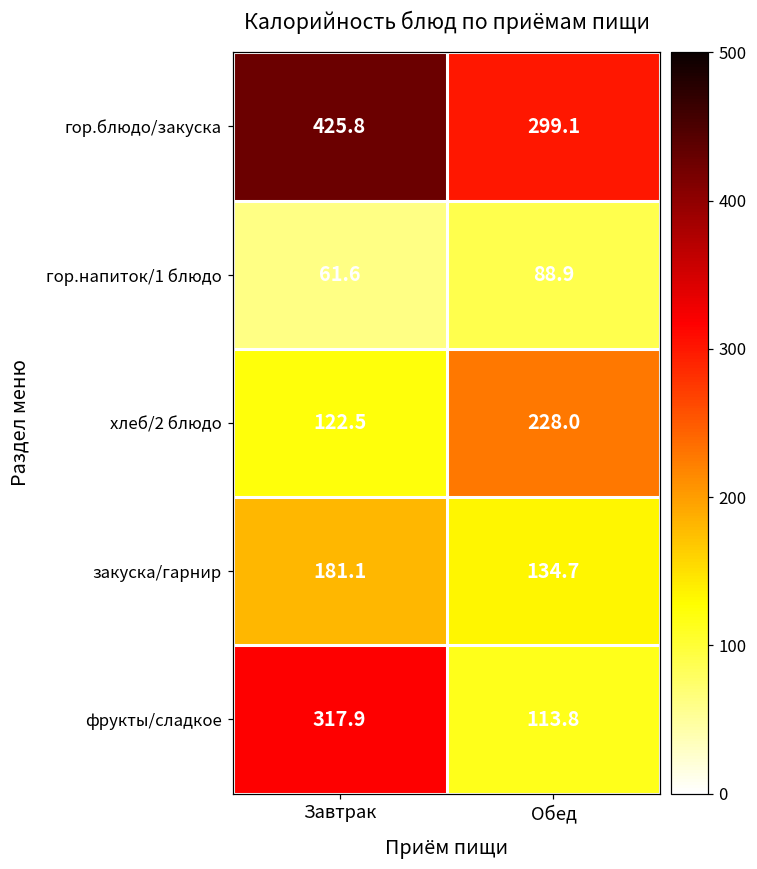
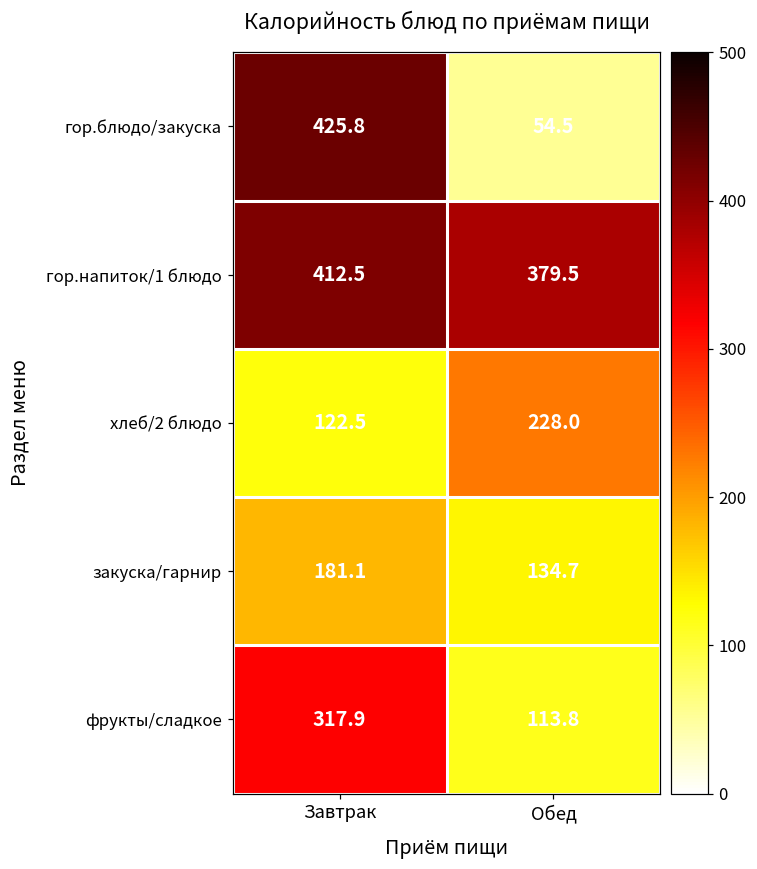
  {
    "гор.блюдо/закуска": {
      "Завтрак": 425.8,
-     "Обед": 299.1
+     "Обед": 54.5
    },
    "гор.напиток/1 блюдо": {
-     "Завтрак": 61.6,
-     "Обед": 88.9
+     "Завтрак": 412.5,
+     "Обед": 379.5
    },
    "хлеб/2 блюдо": {
      "Завтрак": 122.5,
      "Обед": 228.0
    },
    "закуска/гарнир": {
      "Завтрак": 181.1,
      "Обед": 134.7
    },
    "фрукты/сладкое": {
      "Завтрак": 317.9,
      "Обед": 113.8
    }
  }
